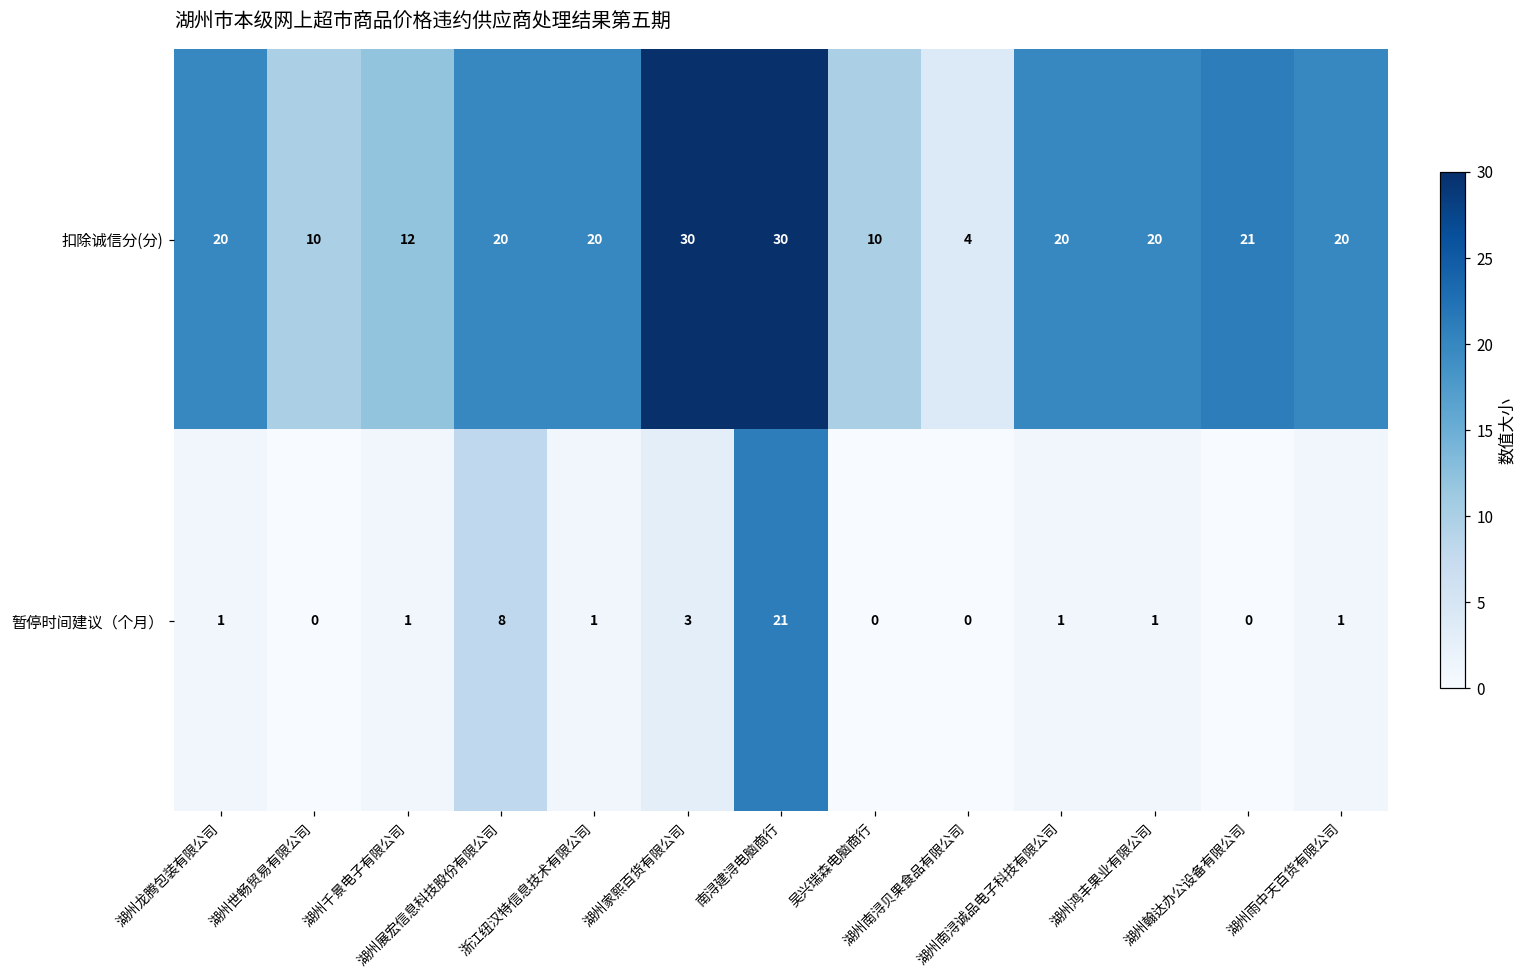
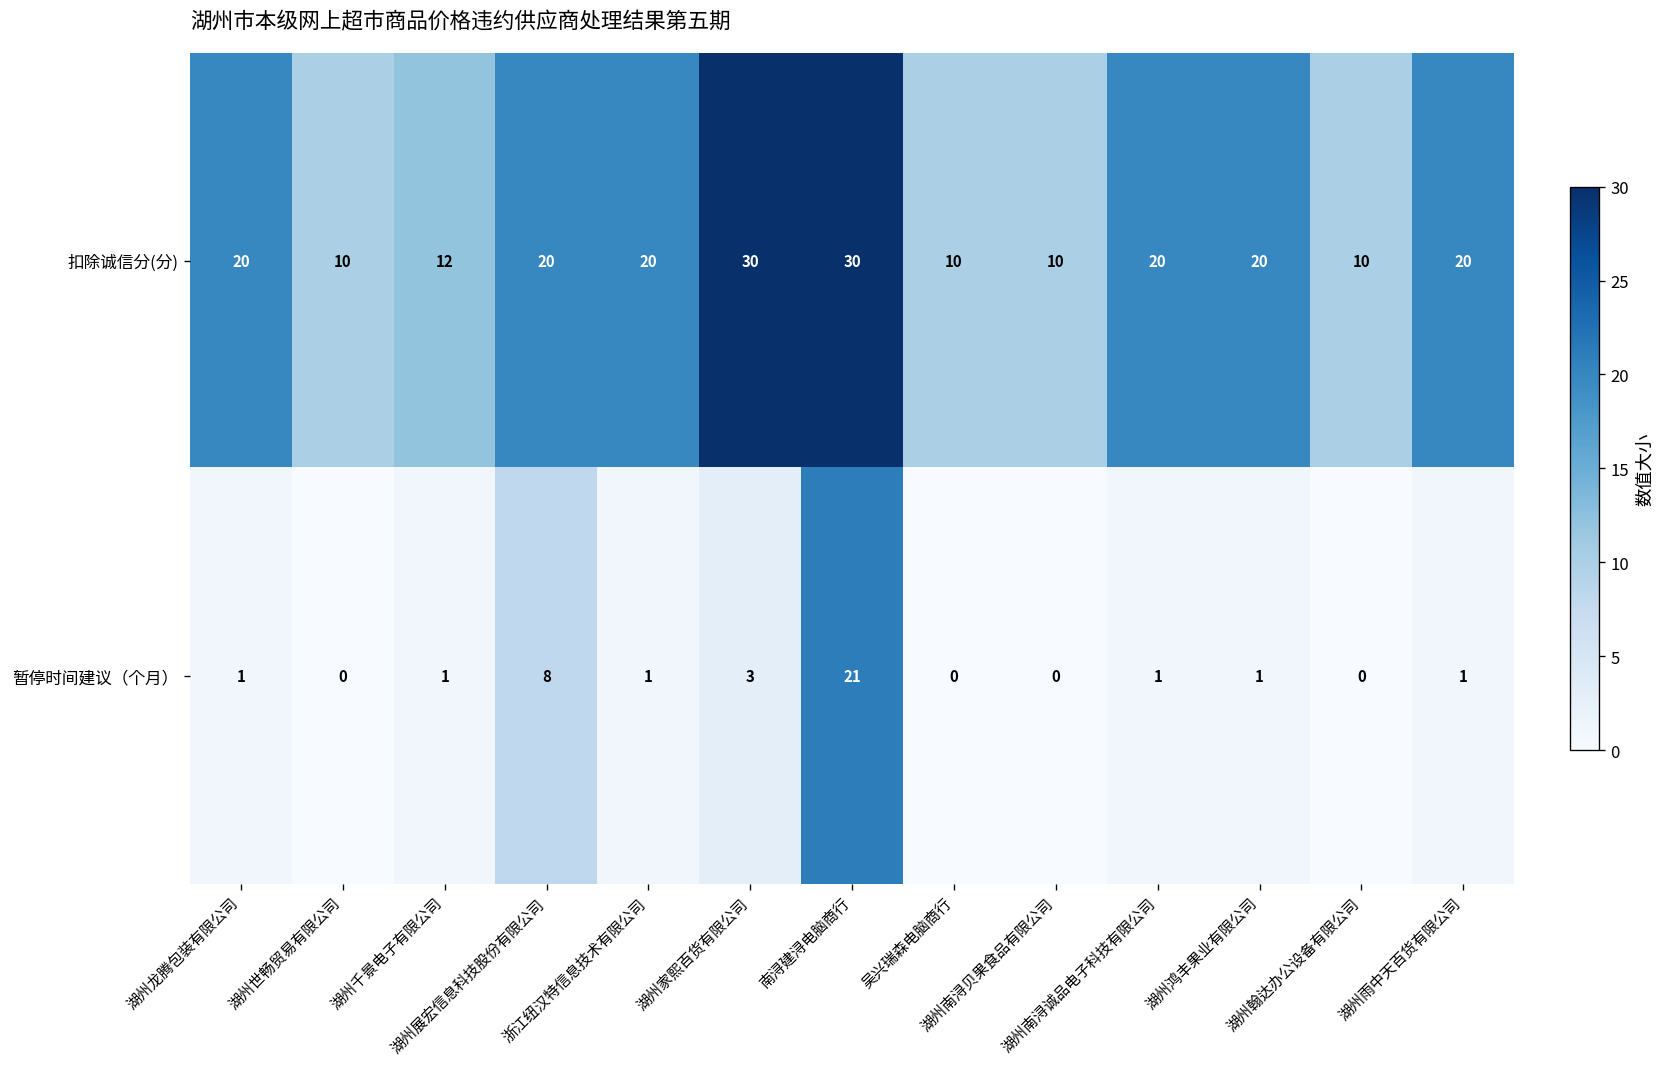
  {
    "扣除诚信分(分)": {
      "湖州龙腾包装有限公司": 20,
      "湖州世畅贸易有限公司": 10,
      "湖州千景电子有限公司": 12,
      "湖州展宏信息科技股份有限公司": 20,
      "浙江纽汉特信息技术有限公司": 20,
      "湖州家熙百货有限公司": 30,
      "南浔建浔电脑商行": 30,
      "吴兴瑞森电脑商行": 10,
-     "湖州南浔贝果食品有限公司": 4,
+     "湖州南浔贝果食品有限公司": 10,
      "湖州南浔诚品电子科技有限公司": 20,
      "湖州鸿丰果业有限公司": 20,
-     "湖州翰达办公设备有限公司": 21,
+     "湖州翰达办公设备有限公司": 10,
      "湖州雨中天百货有限公司": 20
    },
    "暂停时间建议（个月）": {
      "湖州龙腾包装有限公司": 1,
      "湖州世畅贸易有限公司": 0,
      "湖州千景电子有限公司": 1,
      "湖州展宏信息科技股份有限公司": 8,
      "浙江纽汉特信息技术有限公司": 1,
      "湖州家熙百货有限公司": 3,
      "南浔建浔电脑商行": 21,
      "吴兴瑞森电脑商行": 0,
      "湖州南浔贝果食品有限公司": 0,
      "湖州南浔诚品电子科技有限公司": 1,
      "湖州鸿丰果业有限公司": 1,
      "湖州翰达办公设备有限公司": 0,
      "湖州雨中天百货有限公司": 1
    }
  }
